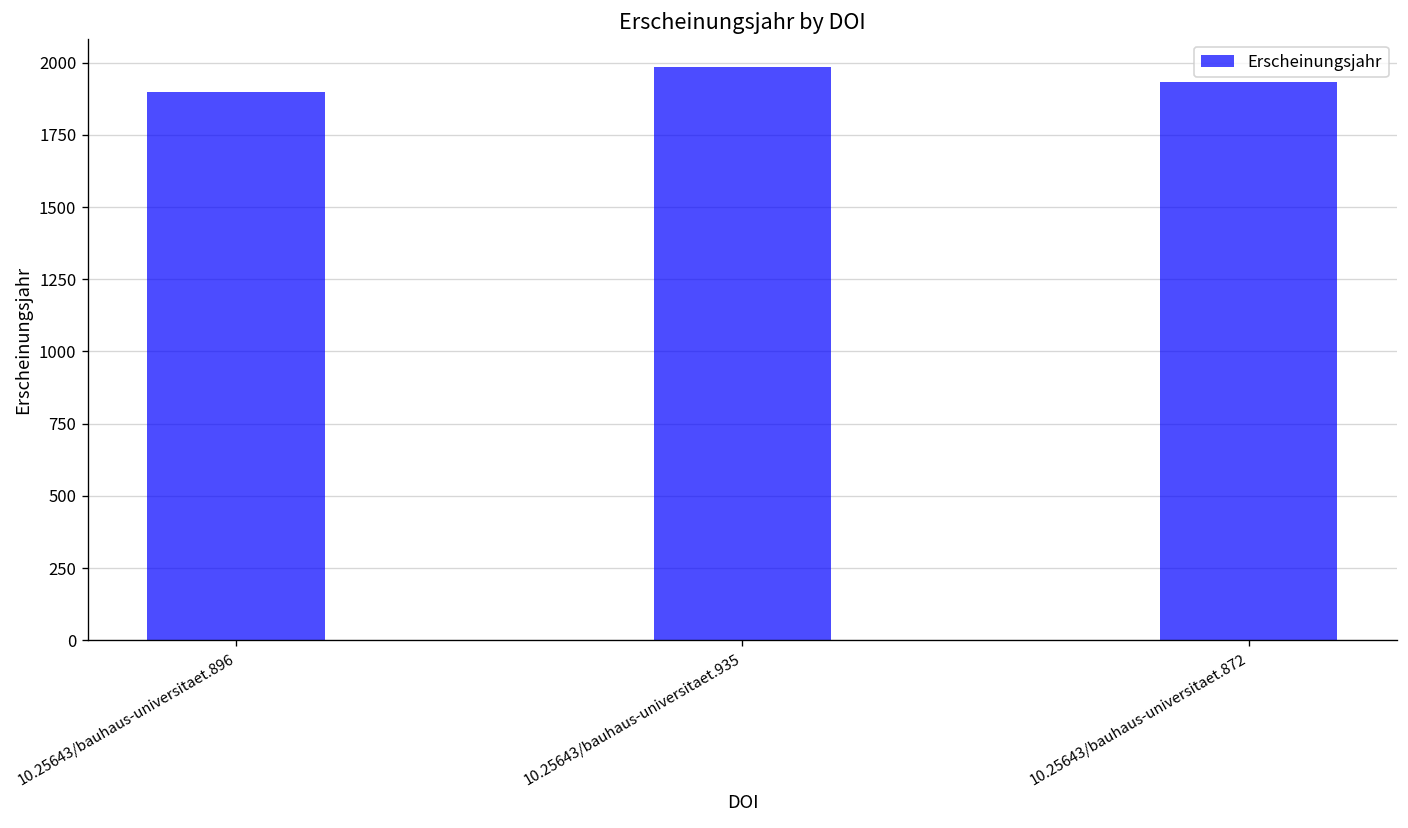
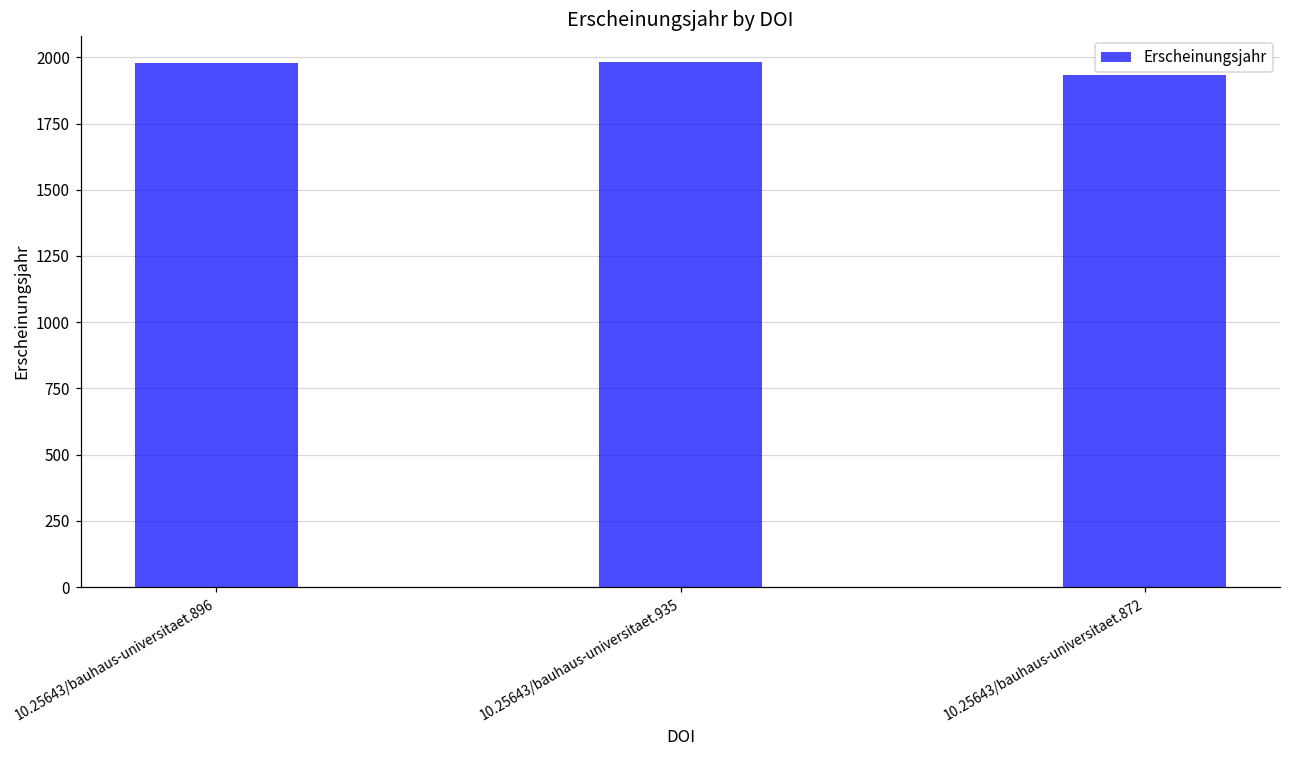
  {
-   "10.25643/bauhaus-universitaet.896": 1900,
+   "10.25643/bauhaus-universitaet.896": 1980,
    "10.25643/bauhaus-universitaet.935": 1980,
    "10.25643/bauhaus-universitaet.872": 1930
  }
